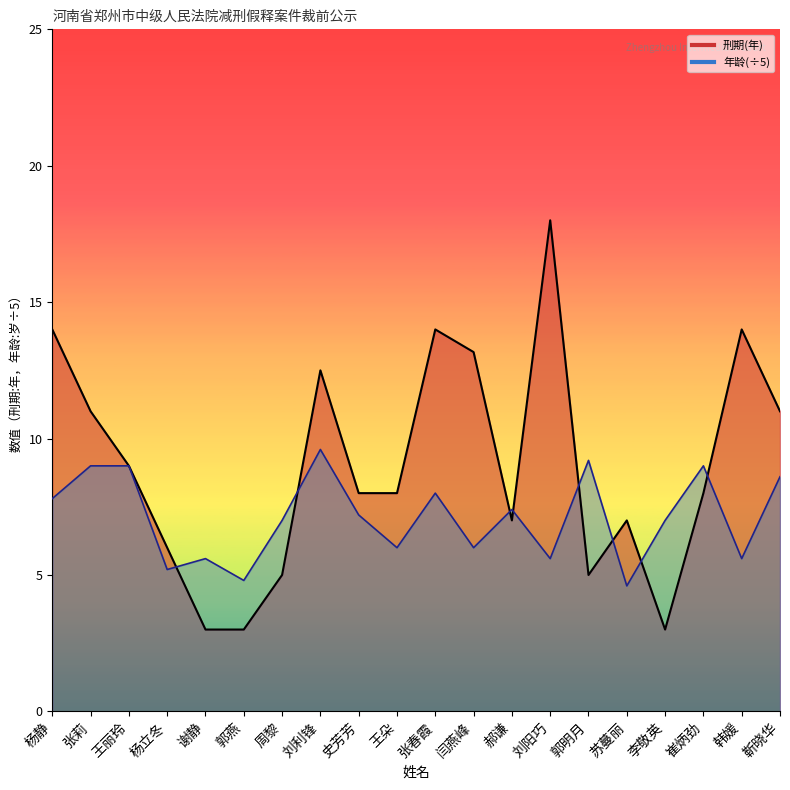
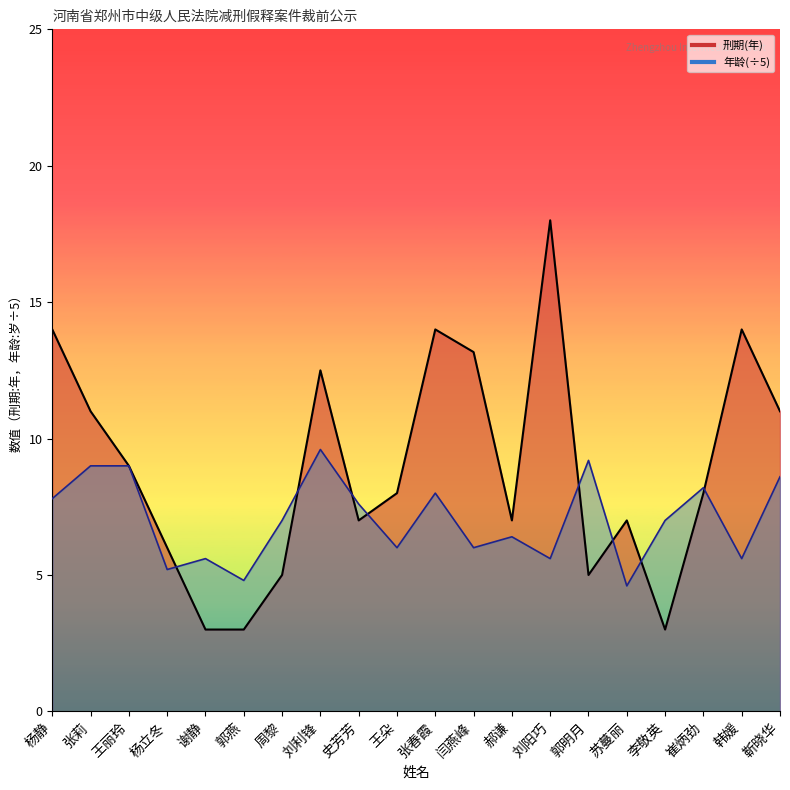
  {
    "刑期(年)": {
      "杨静": 14,
      "张莉": 11,
      "杨立冬": 6,
      "谢静": 3,
      "郭燕": 3,
      "周黎": 5,
      "刘利锋": 12.5,
-     "史芳芳": 8,
+     "史芳芳": 7,
      "王朵": 8,
      "张春霞": 14,
      "闫燕峰": 13.2,
      "郝谦": 7,
      "刘阳巧": 18,
      "郭明月": 5,
      "苏蔓丽": 7,
      "李敬英": 3,
      "崔炳劲": 8,
      "韩媛": 14,
      "靳晓华": 11
    },
    "年龄(÷5)": {
      "杨静": 7.8,
      "张莉": 9.0,
      "杨立冬": 5.2,
      "谢静": 5.6,
      "郭燕": 4.8,
      "周黎": 7.0,
      "刘利锋": 9.6,
-     "史芳芳": 7.2,
+     "史芳芳": 7.6,
      "王朵": 6.0,
      "张春霞": 8.0,
      "闫燕峰": 6.0,
-     "郝谦": 7.4,
+     "郝谦": 6.4,
      "刘阳巧": 5.6,
      "郭明月": 9.2,
      "苏蔓丽": 4.6,
      "李敬英": 7.0,
-     "崔炳劲": 9.0,
+     "崔炳劲": 8.2,
      "韩媛": 5.6,
      "靳晓华": 8.6
    }
  }
